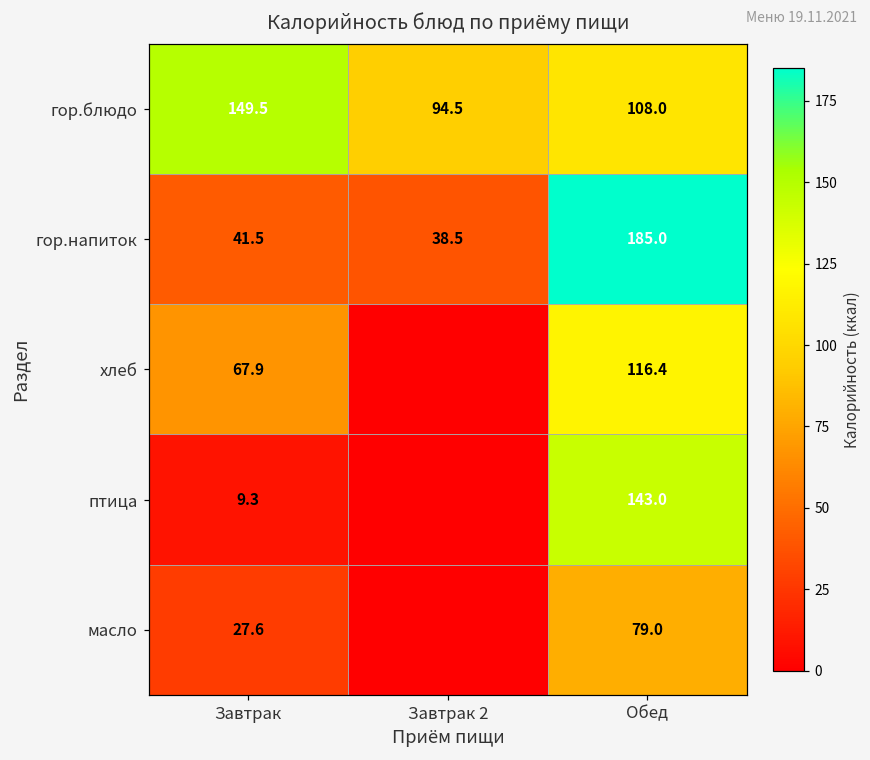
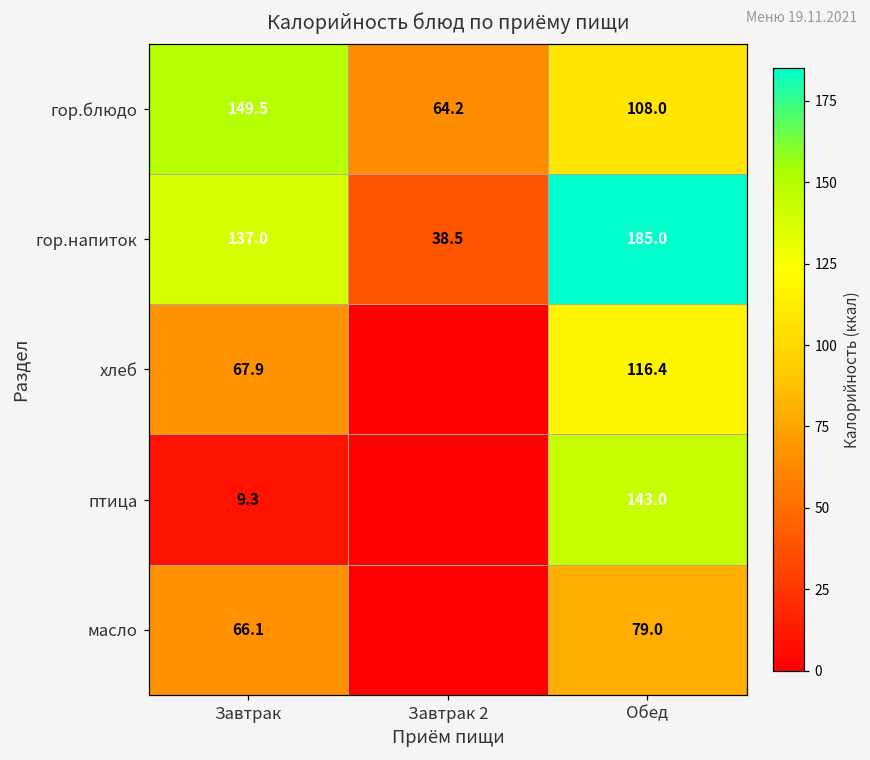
  {
    "гор.блюдо": {
      "Завтрак": 149.5,
-     "Завтрак 2": 94.5,
+     "Завтрак 2": 64.2,
      "Обед": 108.0
    },
    "гор.напиток": {
-     "Завтрак": 41.5,
+     "Завтрак": 137.0,
      "Завтрак 2": 38.5,
      "Обед": 185.0
    },
    "хлеб": {
      "Завтрак": 67.9,
      "Обед": 116.4
    },
    "птица": {
      "Завтрак": 9.3,
      "Обед": 143.0
    },
    "масло": {
-     "Завтрак": 27.6,
+     "Завтрак": 66.1,
      "Обед": 79.0
    }
  }
